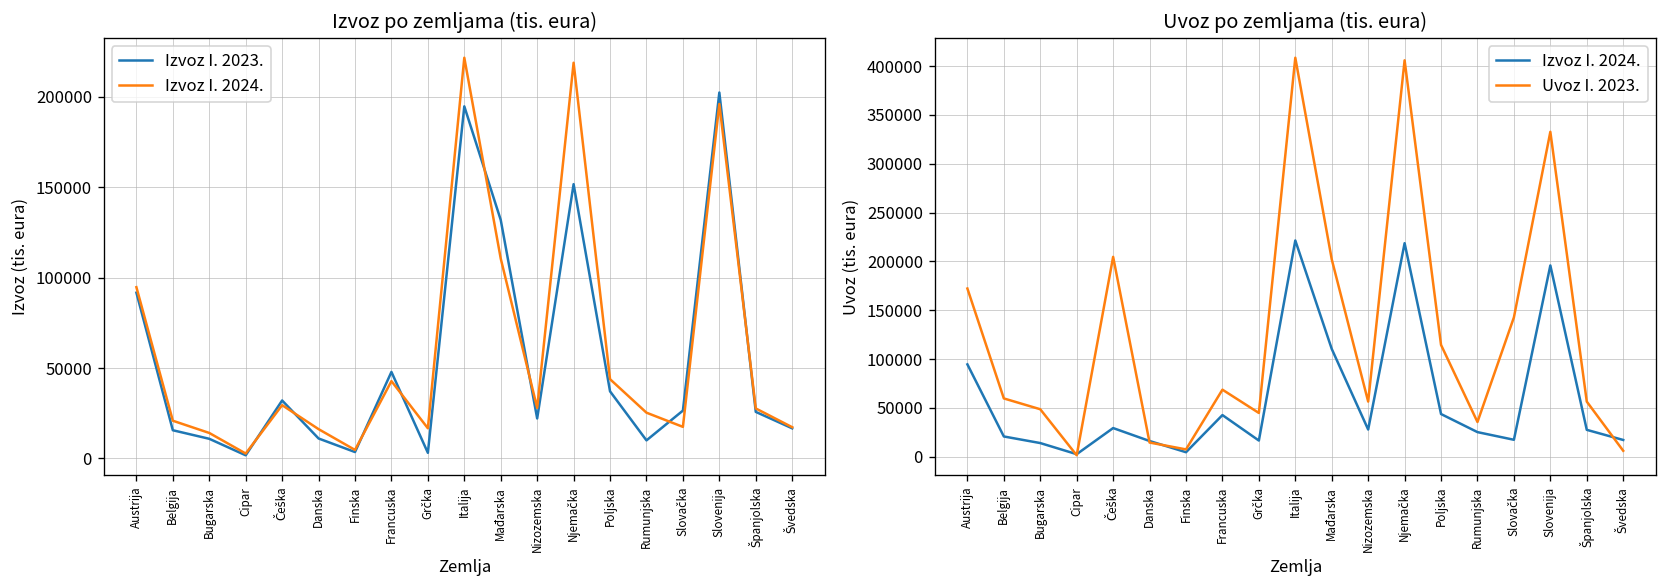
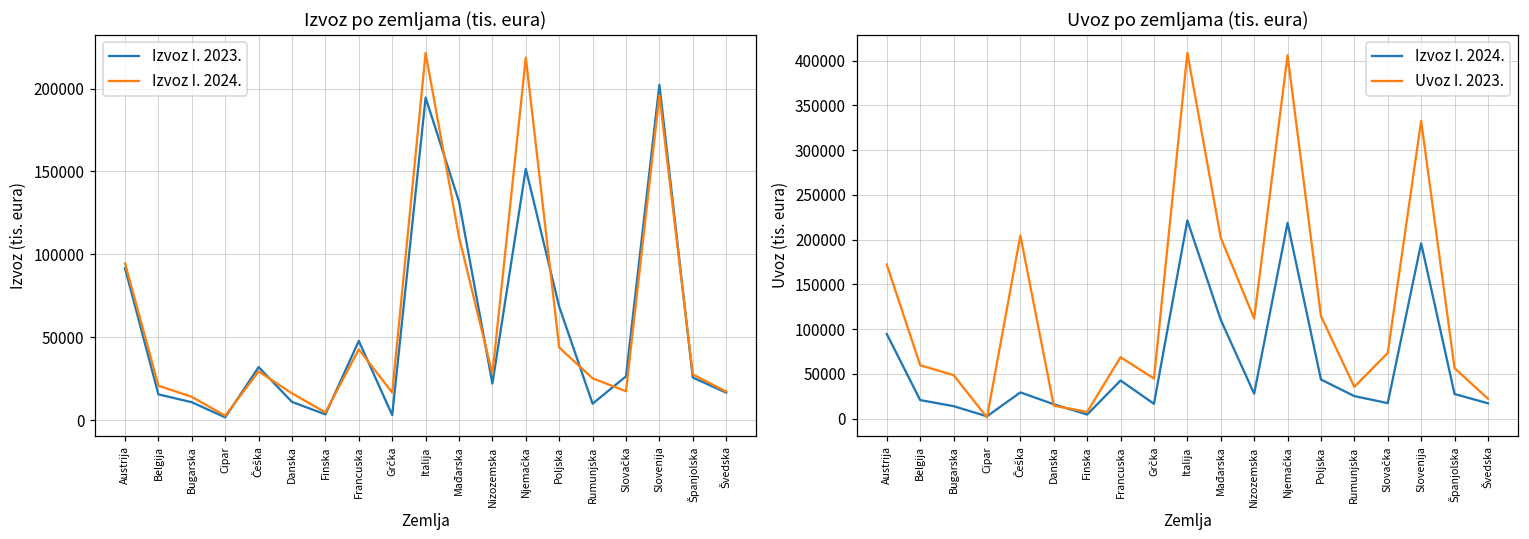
  {
    "Izvoz po zemljama (tis. eura)": {
      "Izvoz I. 2023.": {
        "Austrija": 92000,
        "Belgija": 16000,
        "Bugarska": 11000,
        "Češka": 32000,
        "Danska": 11000,
        "Francuska": 48000,
        "Grčka": 3000,
        "Italija": 195000,
        "Mađarska": 132000,
        "Nizozemska": 22000,
        "Njemačka": 152000,
-       "Poljska": 37000,
+       "Poljska": 69000,
        "Rumunjska": 10000,
        "Slovačka": 26000,
        "Slovenija": 202000,
        "Španjolska": 26000
      }
    },
    "Uvoz po zemljama (tis. eura)": {
      "Izvoz I. 2024.": {
        "Austrija": 90000,
        "Belgija": 20000,
        "Bugarska": 10000,
        "Češka": 30000,
        "Francuska": 40000,
        "Grčka": 20000,
        "Italija": 220000,
        "Mađarska": 110000,
        "Nizozemska": 30000,
        "Njemačka": 220000,
        "Poljska": 40000,
        "Rumunjska": 30000,
        "Slovačka": 20000,
        "Slovenija": 200000,
        "Španjolska": 30000,
        "Švedska": 20000
      },
      "Uvoz I. 2023.": {
        "Austrija": 170000,
        "Belgija": 60000,
        "Bugarska": 50000,
        "Češka": 200000,
        "Francuska": 70000,
        "Grčka": 40000,
        "Italija": 410000,
        "Mađarska": 200000,
-       "Nizozemska": 60000,
+       "Nizozemska": 110000,
        "Njemačka": 410000,
        "Poljska": 110000,
        "Rumunjska": 40000,
-       "Slovačka": 140000,
+       "Slovačka": 70000,
        "Slovenija": 330000,
        "Španjolska": 60000,
-       "Švedska": 10000
+       "Švedska": 20000
      }
    }
  }
